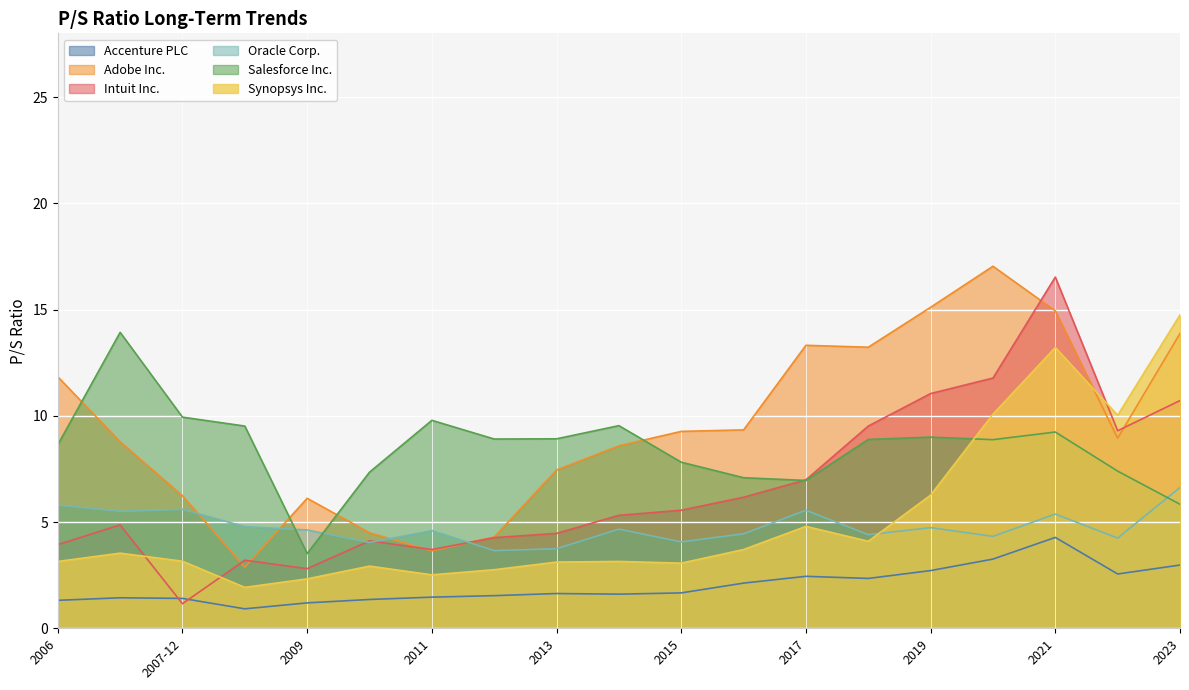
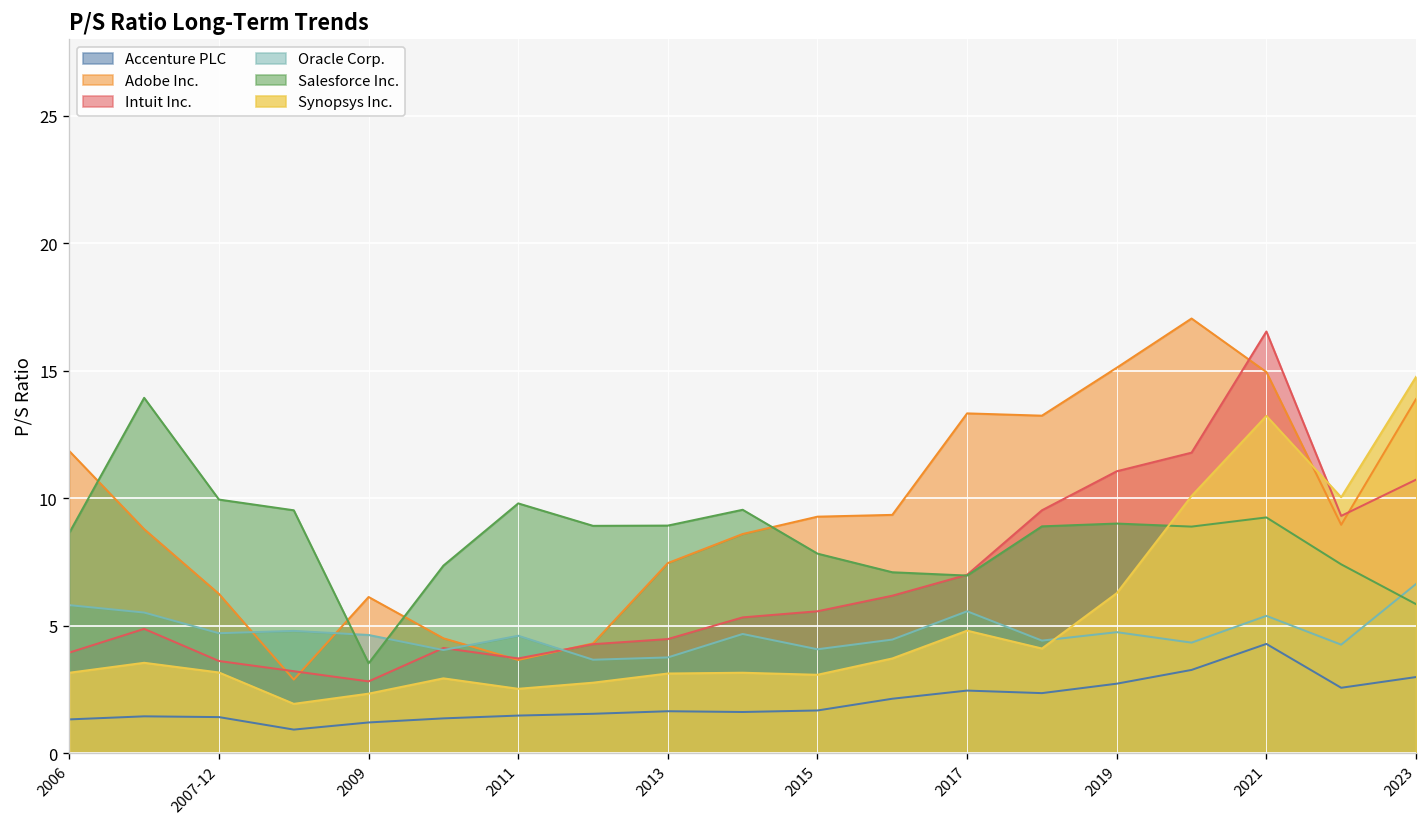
  {
    "Accenture PLC": {
      "2006": 1.3,
      "2007-12": 1.4,
      "2009": 1.2,
      "2011": 1.5,
      "2013": 1.6,
      "2015": 1.7,
      "2017": 2.5,
      "2019": 2.7,
      "2021": 4.3,
      "2023": 3.0
    },
    "Intuit Inc.": {
      "2006": 3.9,
-     "2007-12": 1.2,
+     "2007-12": 3.6,
      "2009": 2.8,
      "2013": 4.5,
      "2015": 5.6,
      "2019": 11.1,
      "2021": 16.5,
      "2023": 10.7
    },
    "Oracle Corp.": {
      "2006": 5.8,
-     "2007-12": 5.6,
+     "2007-12": 4.7,
      "2009": 4.6,
      "2011": 4.6,
      "2013": 3.8,
      "2015": 4.1,
      "2017": 5.6,
      "2019": 4.7,
      "2021": 5.4,
      "2023": 6.6
    },
    "Salesforce Inc.": {
      "2006": 8.6,
      "2007-12": 9.9,
      "2009": 3.5,
      "2011": 9.8,
      "2013": 8.9,
      "2015": 7.8,
      "2019": 9.0,
      "2021": 9.2,
      "2023": 5.8
    }
  }
